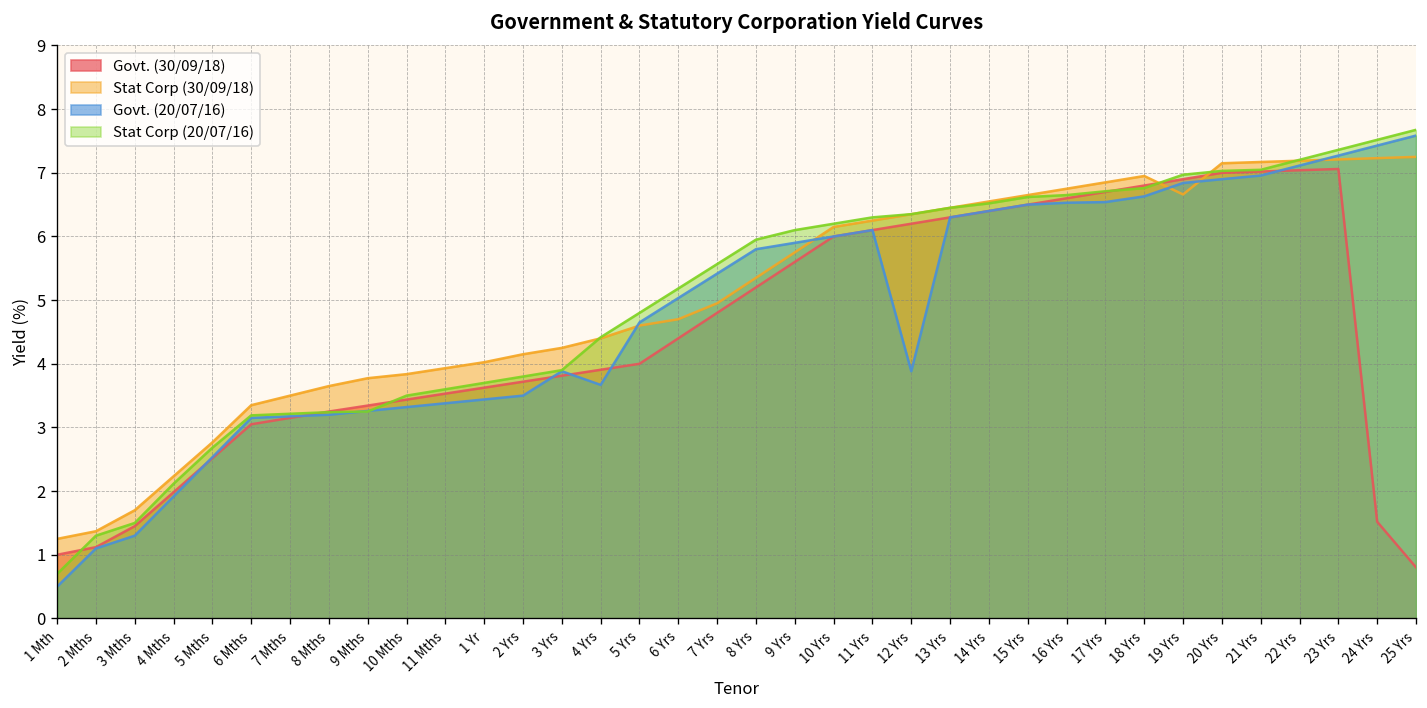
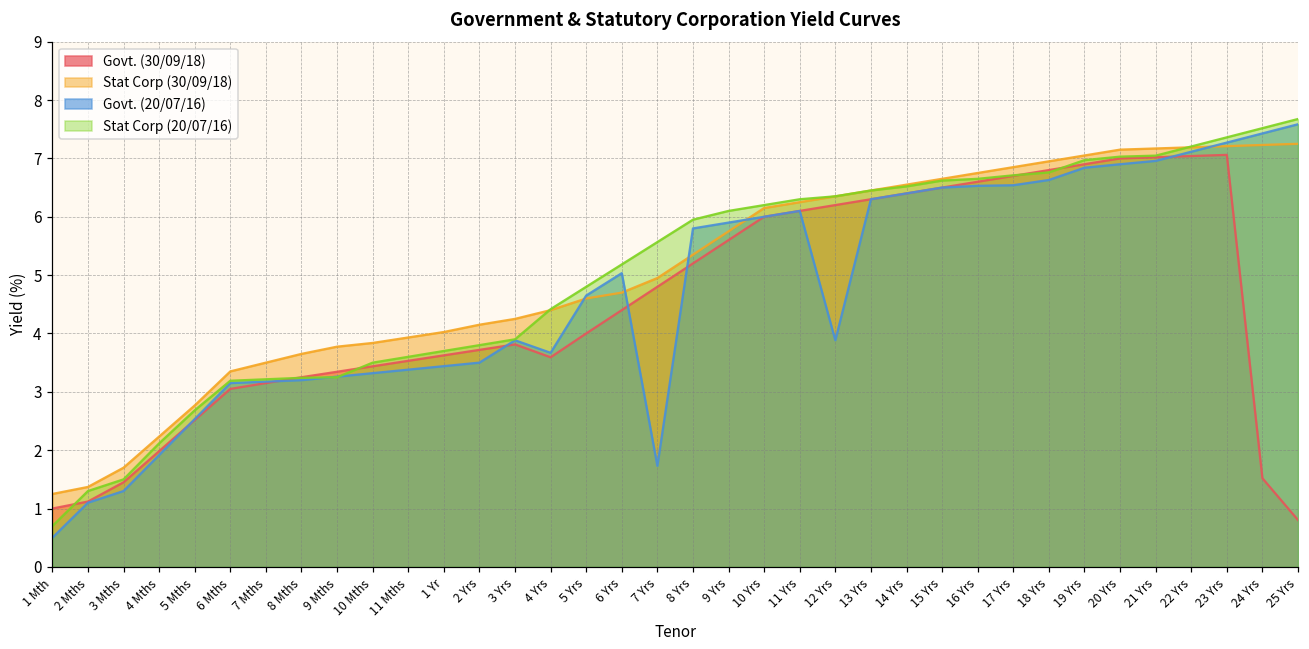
  {
    "Govt. (30/09/18)": {
      "1 Mth": 1.0,
      "3 Mths": 1.5,
      "4 Mths": 2.0,
      "6 Mths": 3.1,
      "9 Mths": 3.3,
      "10 Mths": 3.4,
      "11 Mths": 3.5,
      "1 Yr": 3.6,
      "2 Yrs": 3.7,
      "3 Yrs": 3.8,
-     "4 Yrs": 3.9,
+     "4 Yrs": 3.6,
      "5 Yrs": 4.0,
      "6 Yrs": 4.4,
      "7 Yrs": 4.8,
      "8 Yrs": 5.2,
      "9 Yrs": 5.6,
      "12 Yrs": 6.2,
      "16 Yrs": 6.6,
      "19 Yrs": 6.9,
      "22 Yrs": 7.0,
      "23 Yrs": 7.1,
      "24 Yrs": 1.5,
      "25 Yrs": 0.8
    },
    "Stat Corp (30/09/18)": {
      "1 Mth": 1.3,
      "2 Mths": 1.4,
      "3 Mths": 1.7,
      "4 Mths": 2.2,
      "5 Mths": 2.8,
      "6 Mths": 3.3,
      "7 Mths": 3.5,
      "8 Mths": 3.7,
      "9 Mths": 3.8,
      "10 Mths": 3.8,
      "11 Mths": 3.9,
      "1 Yr": 4.0,
      "2 Yrs": 4.2,
      "3 Yrs": 4.3,
      "5 Yrs": 4.6,
      "6 Yrs": 4.7,
      "7 Yrs": 5.0,
      "8 Yrs": 5.4,
      "9 Yrs": 5.8,
      "10 Yrs": 6.2,
      "11 Yrs": 6.3,
      "16 Yrs": 6.8,
      "17 Yrs": 6.9,
      "18 Yrs": 6.9,
-     "19 Yrs": 6.7,
+     "19 Yrs": 7.0,
      "20 Yrs": 7.2,
      "21 Yrs": 7.2,
      "23 Yrs": 7.2,
      "24 Yrs": 7.2,
      "25 Yrs": 7.2
    },
    "Govt. (20/07/16)": {
      "1 Mth": 0.5,
      "3 Mths": 1.3,
      "4 Mths": 1.9,
      "10 Mths": 3.3,
      "11 Mths": 3.4,
      "1 Yr": 3.4,
      "2 Yrs": 3.5,
      "4 Yrs": 3.7,
      "5 Yrs": 4.7,
      "6 Yrs": 5.0,
-     "7 Yrs": 5.4,
+     "7 Yrs": 1.7,
      "8 Yrs": 5.8,
      "9 Yrs": 5.9,
      "12 Yrs": 3.9,
      "16 Yrs": 6.5,
      "17 Yrs": 6.5,
      "18 Yrs": 6.6,
      "19 Yrs": 6.8,
      "20 Yrs": 6.9,
      "21 Yrs": 7.0,
      "22 Yrs": 7.1,
      "23 Yrs": 7.3,
      "24 Yrs": 7.4,
      "25 Yrs": 7.6
    },
    "Stat Corp (20/07/16)": {
      "1 Mth": 0.7,
      "2 Mths": 1.3,
      "3 Mths": 1.5,
      "4 Mths": 2.1,
      "5 Mths": 2.7,
      "10 Mths": 3.5,
      "11 Mths": 3.6,
      "1 Yr": 3.7,
      "2 Yrs": 3.8,
      "5 Yrs": 4.8,
      "6 Yrs": 5.2,
      "7 Yrs": 5.6,
      "8 Yrs": 6.0,
      "9 Yrs": 6.1,
      "10 Yrs": 6.2,
      "11 Yrs": 6.3,
      "16 Yrs": 6.7,
      "19 Yrs": 7.0,
      "23 Yrs": 7.4,
      "24 Yrs": 7.5,
      "25 Yrs": 7.7
    }
  }
